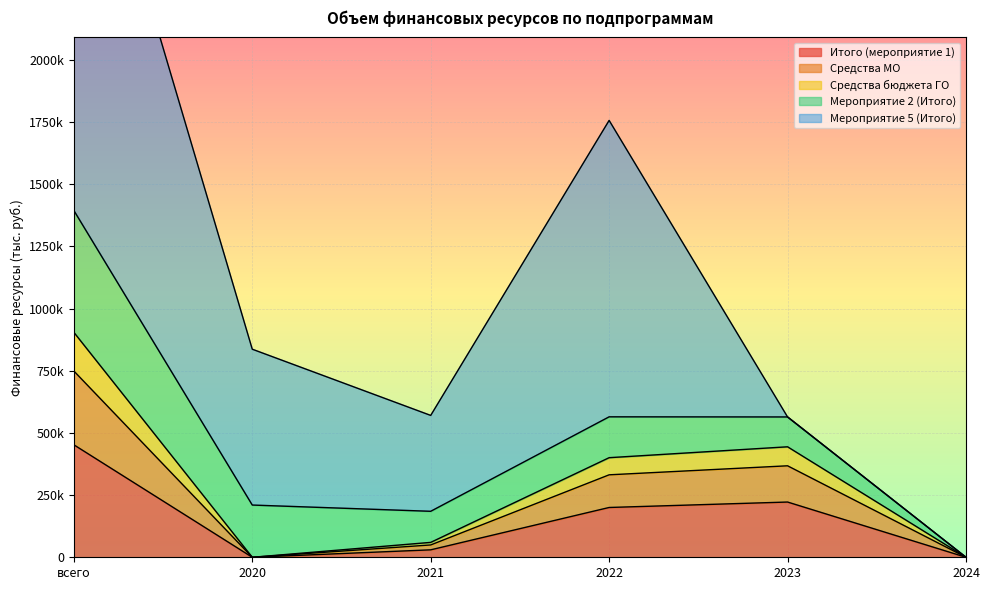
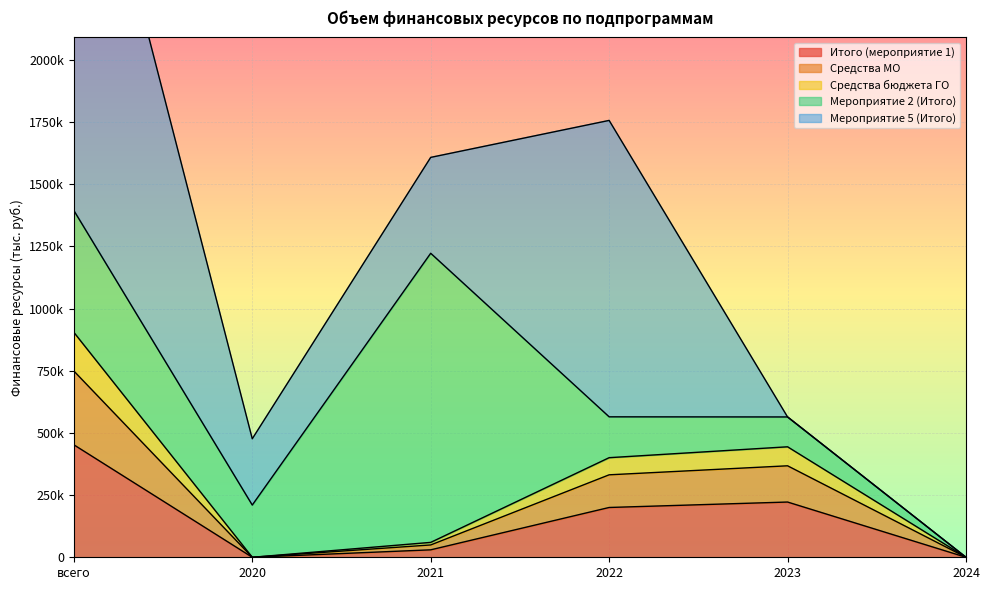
  {
    "Мероприятие 2 (Итого)": {
      "всего": 490000,
      "2020": 210000,
-     "2021": 130000,
+     "2021": 1160000,
      "2022": 160000
    },
    "Мероприятие 5 (Итого)": {
-     "2020": 630000,
+     "2020": 270000,
      "2021": 390000,
      "2022": 1190000
    }
  }
